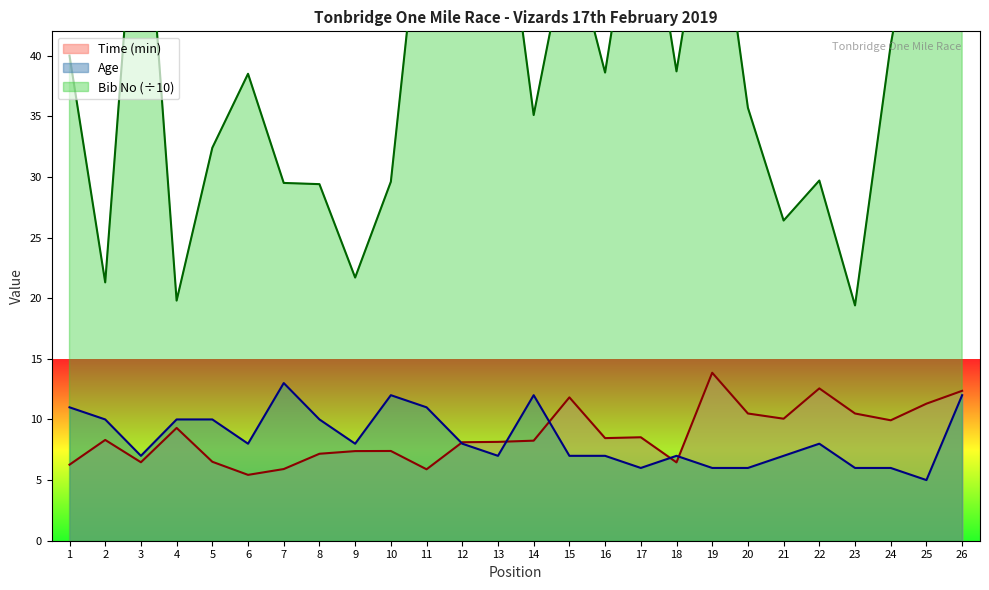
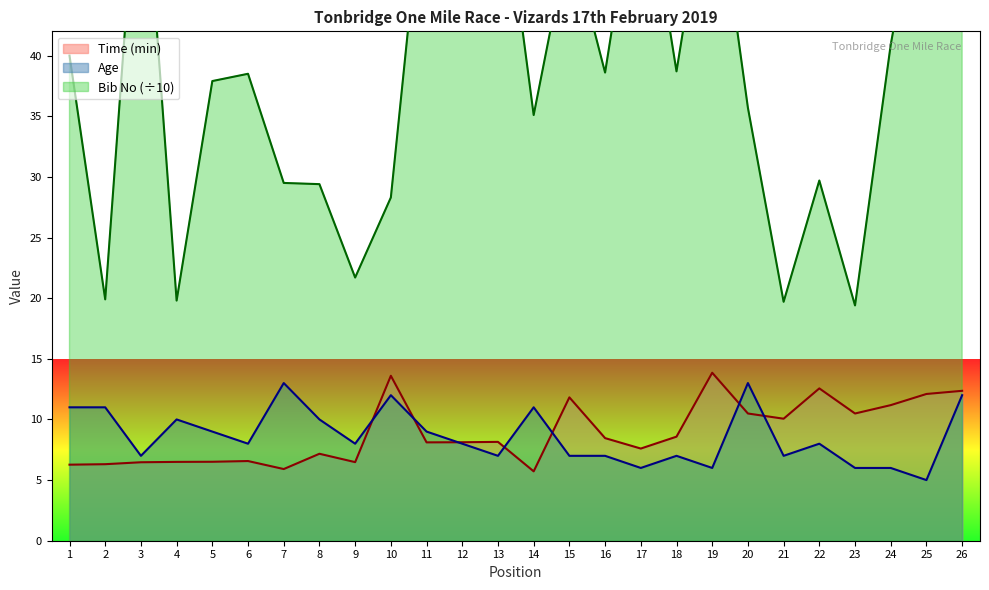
  {
    "Time (min)": {
      "1": 6.3,
-     "2": 8.3,
+     "2": 6.3,
      "3": 6.5,
-     "4": 9.3,
+     "4": 6.5,
      "5": 6.5,
-     "6": 5.4,
+     "6": 6.6,
      "7": 5.9,
      "8": 7.2,
-     "9": 7.4,
-     "10": 7.4,
-     "11": 5.9,
+     "9": 6.5,
+     "10": 13.6,
+     "11": 8.1,
      "13": 8.2,
-     "14": 8.3,
+     "14": 5.7,
      "15": 11.8,
      "16": 8.5,
-     "17": 8.5,
-     "18": 6.5,
+     "17": 7.6,
+     "18": 8.6,
      "19": 13.9,
      "20": 10.5,
      "21": 10.1,
      "22": 12.6,
      "23": 10.5,
-     "24": 9.9,
-     "25": 11.3,
+     "24": 11.2,
+     "25": 12.1,
      "26": 12.4
    },
    "Age": {
      "1": 11,
-     "2": 10,
+     "2": 11,
      "3": 7,
      "4": 10,
-     "5": 10,
+     "5": 9,
      "6": 8,
      "7": 13,
      "8": 10,
      "9": 8,
      "10": 12,
-     "11": 11,
+     "11": 9,
      "13": 7,
-     "14": 12,
+     "14": 11,
      "15": 7,
      "16": 7,
      "17": 6,
      "18": 7,
      "19": 6,
-     "20": 6,
+     "20": 13,
      "21": 7,
      "22": 8,
      "23": 6,
      "24": 6,
      "25": 5,
      "26": 12
    },
    "Bib No (÷10)": {
-     "2": 21.3,
+     "2": 19.9,
      "4": 19.8,
-     "5": 32.4,
+     "5": 37.9,
      "6": 38.5,
      "7": 29.5,
      "8": 29.4,
      "9": 21.7,
-     "10": 29.6,
+     "10": 28.3,
      "14": 35.1,
      "16": 38.6,
      "18": 38.7,
      "20": 35.7,
-     "21": 26.4,
+     "21": 19.7,
      "22": 29.7,
      "23": 19.4,
      "24": 40.9
    }
  }
